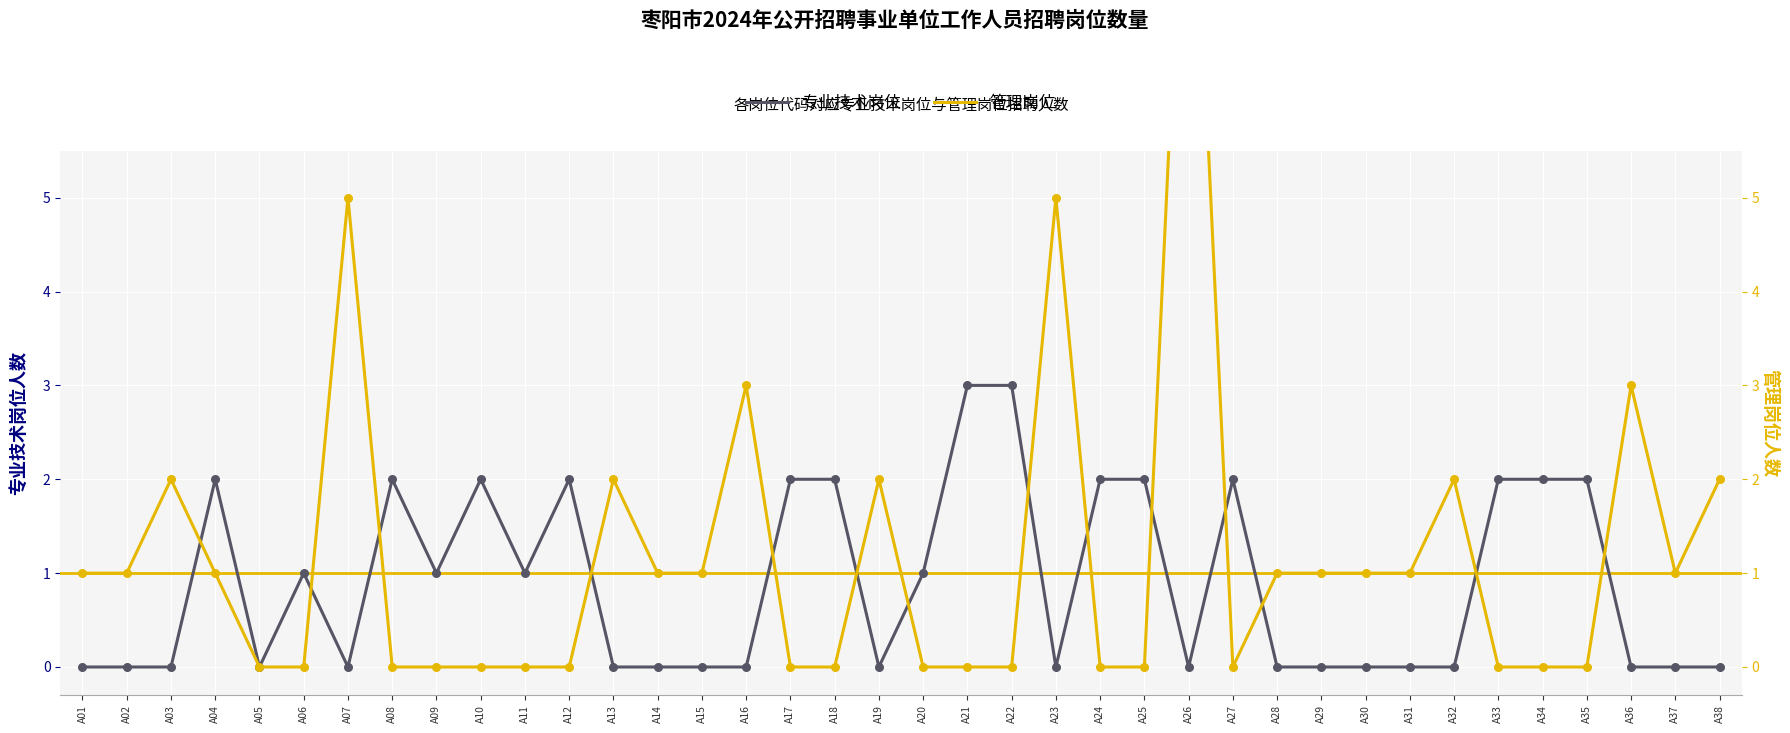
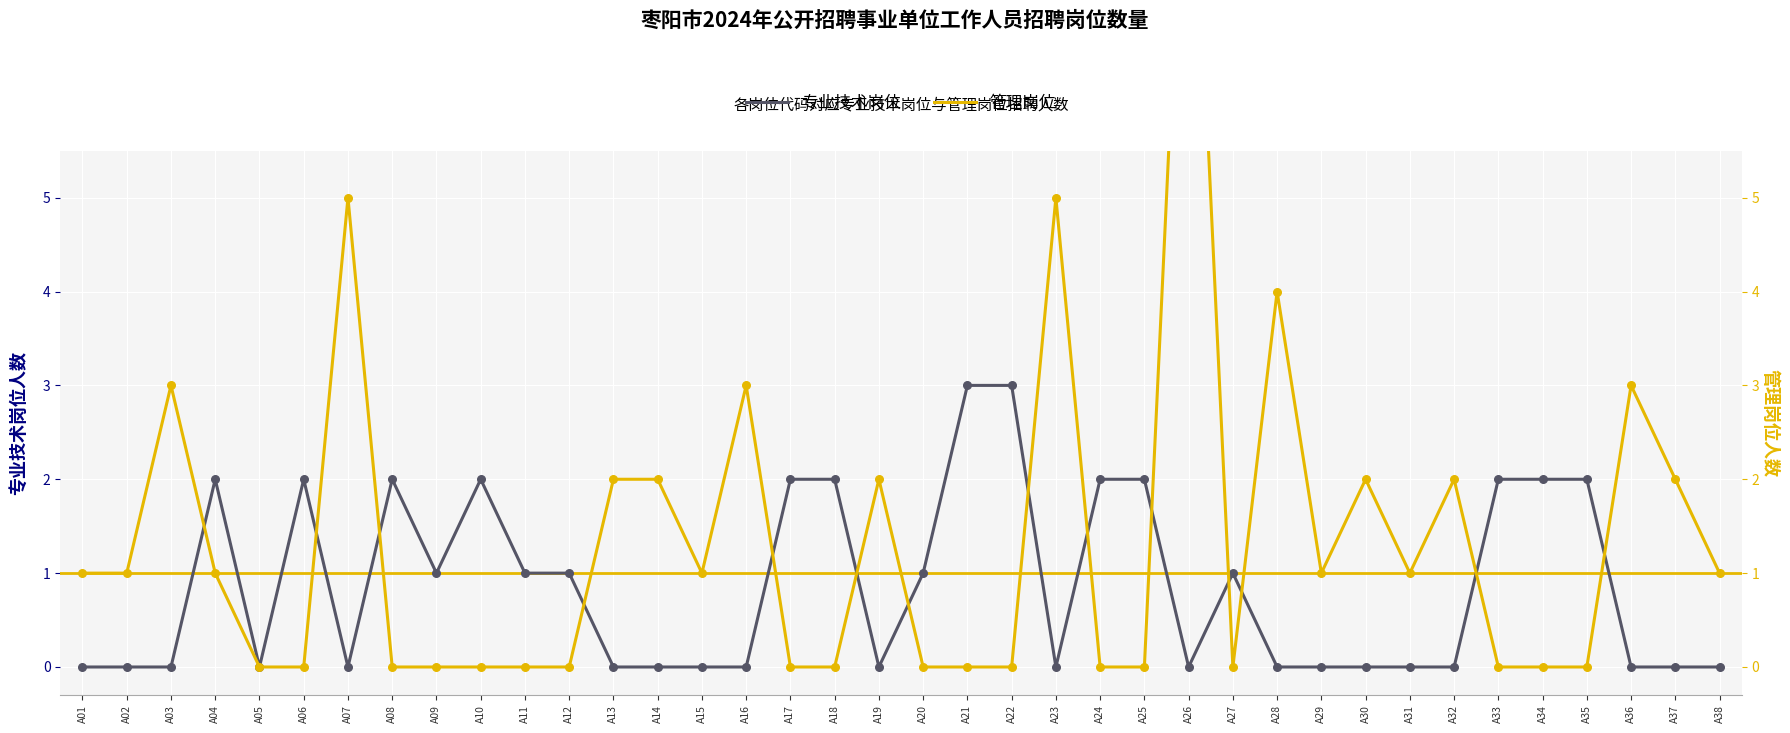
  {
    "专业技术岗位": {
      "A01": 0,
      "A02": 0,
      "A03": 0,
      "A04": 2,
      "A05": 0,
-     "A06": 1,
+     "A06": 2,
      "A07": 0,
      "A08": 2,
      "A09": 1,
      "A10": 2,
      "A11": 1,
-     "A12": 2,
+     "A12": 1,
      "A13": 0,
      "A14": 0,
      "A15": 0,
      "A16": 0,
      "A17": 2,
      "A18": 2,
      "A19": 0,
      "A20": 1,
      "A21": 3,
      "A22": 3,
      "A23": 0,
      "A24": 2,
      "A25": 2,
      "A26": 0,
-     "A27": 2,
+     "A27": 1,
      "A28": 0,
      "A29": 0,
      "A30": 0,
      "A31": 0,
      "A32": 0,
      "A33": 2,
      "A34": 2,
      "A35": 2,
      "A36": 0,
      "A37": 0,
      "A38": 0
    },
    "管理岗位": {
      "A01": 1,
      "A02": 1,
-     "A03": 2,
+     "A03": 3,
      "A04": 1,
      "A05": 0,
      "A06": 0,
      "A07": 5,
      "A08": 0,
      "A09": 0,
      "A10": 0,
      "A11": 0,
      "A12": 0,
      "A13": 2,
-     "A14": 1,
+     "A14": 2,
      "A15": 1,
      "A16": 3,
      "A17": 0,
      "A18": 0,
      "A19": 2,
      "A20": 0,
      "A21": 0,
      "A22": 0,
      "A23": 5,
      "A24": 0,
      "A25": 0,
      "A27": 0,
-     "A28": 1,
+     "A28": 4,
      "A29": 1,
-     "A30": 1,
+     "A30": 2,
      "A31": 1,
      "A32": 2,
      "A33": 0,
      "A34": 0,
      "A35": 0,
      "A36": 3,
-     "A37": 1,
-     "A38": 2
+     "A37": 2,
+     "A38": 1
    }
  }
